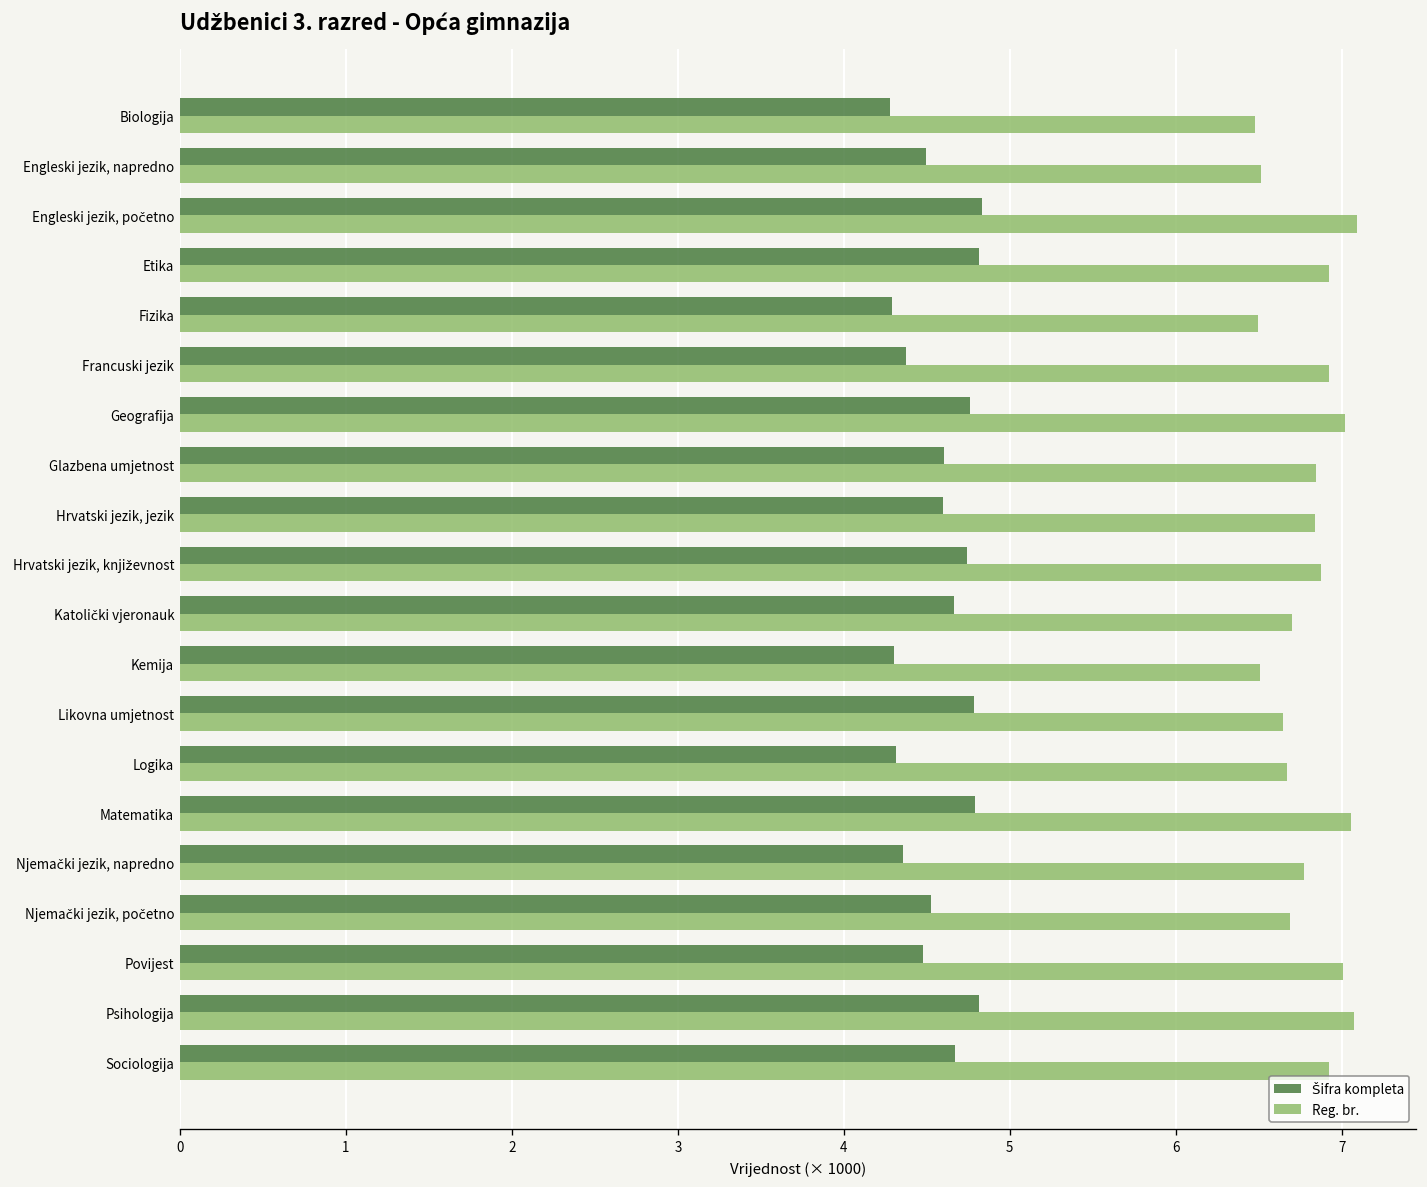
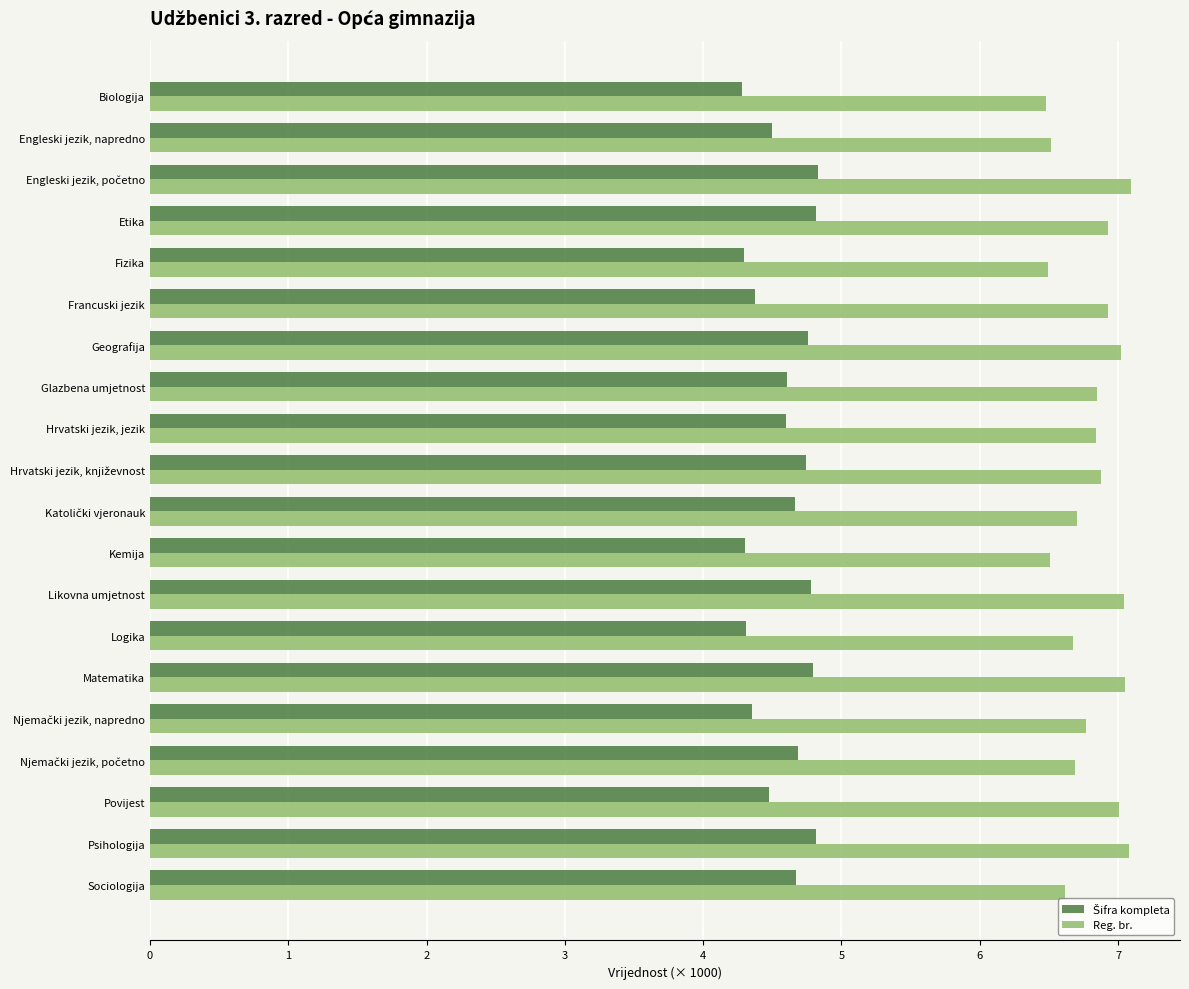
  {
    "Šifra kompleta": {
      "Biologija": 4.28,
      "Engleski jezik, napredno": 4.50,
      "Engleski jezik, početno": 4.83,
      "Etika": 4.81,
      "Fizika": 4.29,
      "Francuski jezik": 4.37,
      "Geografija": 4.76,
      "Glazbena umjetnost": 4.61,
      "Hrvatski jezik, jezik": 4.60,
      "Hrvatski jezik, književnost": 4.74,
      "Katolički vjeronauk": 4.66,
      "Kemija": 4.30,
      "Likovna umjetnost": 4.78,
      "Logika": 4.31,
      "Matematika": 4.79,
      "Njemački jezik, napredno": 4.36,
-     "Njemački jezik, početno": 4.53,
+     "Njemački jezik, početno": 4.69,
      "Povijest": 4.48,
      "Psihologija": 4.81,
      "Sociologija": 4.67
    },
    "Reg. br.": {
      "Biologija": 6.48,
      "Engleski jezik, napredno": 6.52,
      "Engleski jezik, početno": 7.09,
      "Etika": 6.93,
      "Fizika": 6.49,
      "Francuski jezik": 6.93,
      "Geografija": 7.02,
      "Glazbena umjetnost": 6.85,
      "Hrvatski jezik, jezik": 6.84,
      "Hrvatski jezik, književnost": 6.87,
      "Katolički vjeronauk": 6.70,
      "Kemija": 6.51,
-     "Likovna umjetnost": 6.65,
+     "Likovna umjetnost": 7.04,
      "Logika": 6.67,
      "Matematika": 7.05,
      "Njemački jezik, napredno": 6.77,
      "Njemački jezik, početno": 6.69,
      "Povijest": 7.01,
      "Psihologija": 7.08,
-     "Sociologija": 6.92
+     "Sociologija": 6.62
    }
  }
